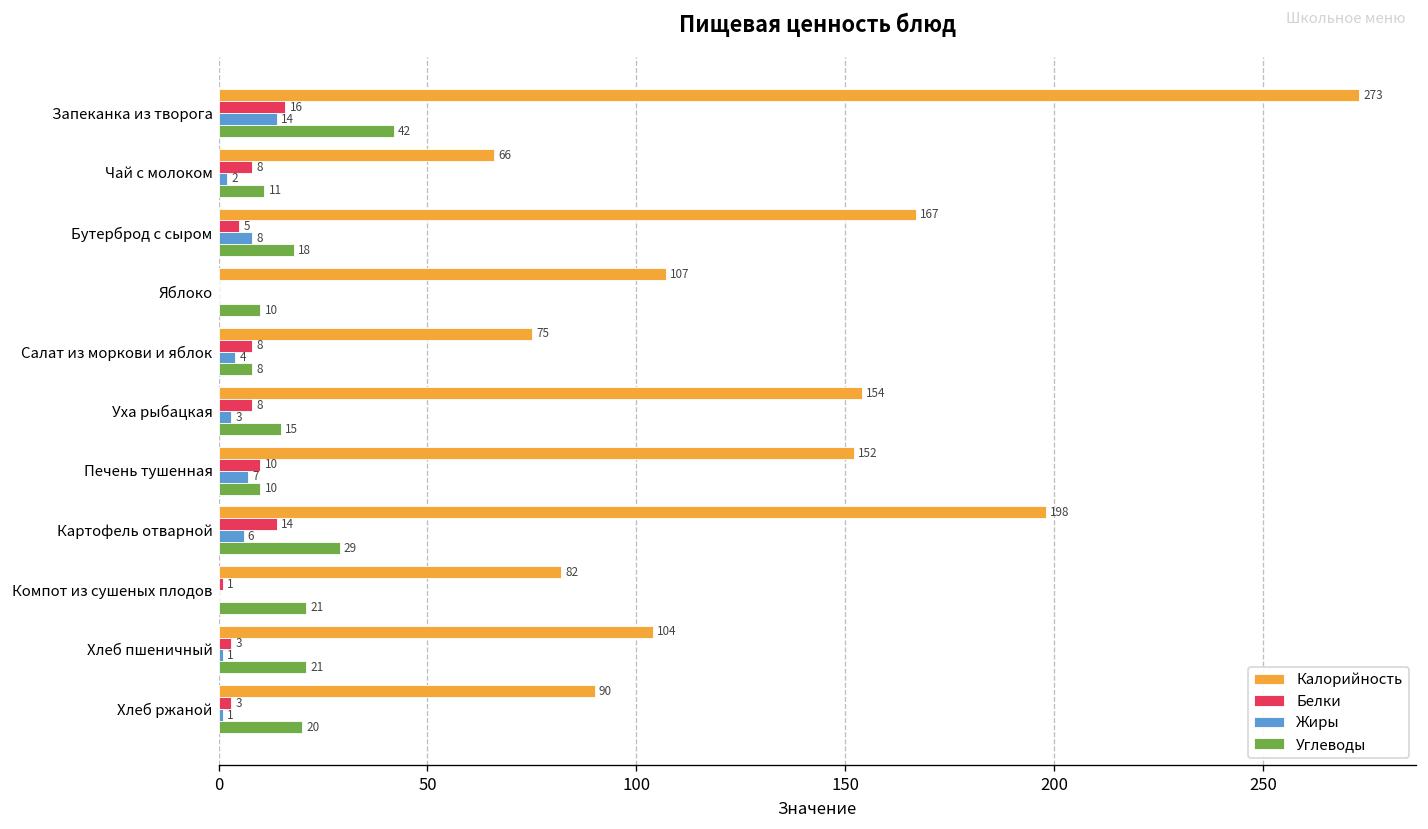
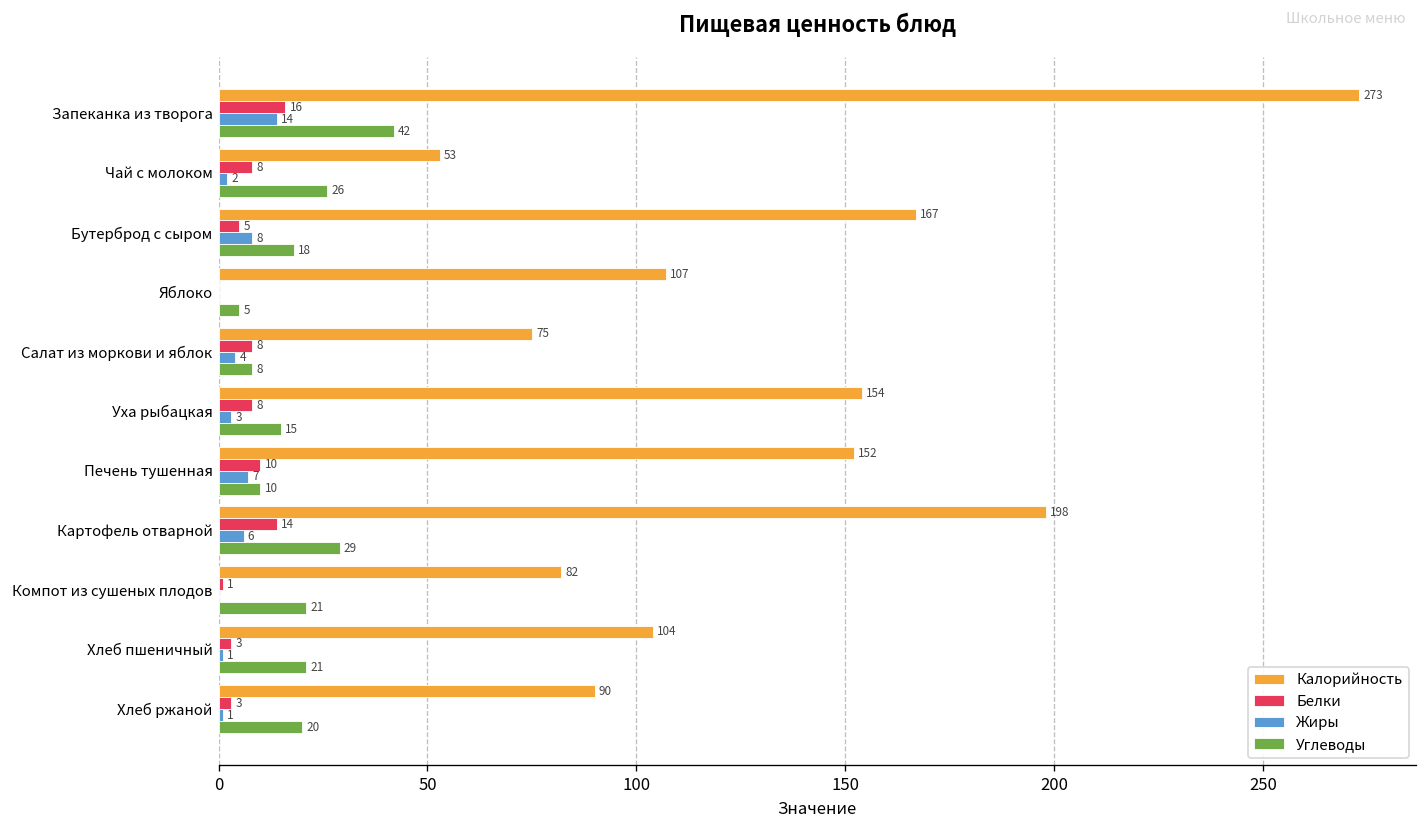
  {
    "Калорийность": {
      "Запеканка из творога": 273,
-     "Чай с молоком": 66,
+     "Чай с молоком": 53,
      "Бутерброд с сыром": 167,
      "Яблоко": 107,
      "Салат из моркови и яблок": 75,
      "Уха рыбацкая": 154,
      "Печень тушенная": 152,
      "Картофель отварной": 198,
      "Компот из сушеных плодов": 82,
      "Хлеб пшеничный": 104,
      "Хлеб ржаной": 90
    },
    "Белки": {
      "Запеканка из творога": 16,
      "Чай с молоком": 8,
      "Бутерброд с сыром": 5,
      "Салат из моркови и яблок": 8,
      "Уха рыбацкая": 8,
      "Печень тушенная": 10,
      "Картофель отварной": 14,
      "Компот из сушеных плодов": 1,
      "Хлеб пшеничный": 3,
      "Хлеб ржаной": 3
    },
    "Жиры": {
      "Запеканка из творога": 14,
      "Чай с молоком": 2,
      "Бутерброд с сыром": 8,
      "Салат из моркови и яблок": 4,
      "Уха рыбацкая": 3,
      "Печень тушенная": 7,
      "Картофель отварной": 6,
      "Хлеб пшеничный": 1,
      "Хлеб ржаной": 1
    },
    "Углеводы": {
      "Запеканка из творога": 42,
-     "Чай с молоком": 11,
+     "Чай с молоком": 26,
      "Бутерброд с сыром": 18,
-     "Яблоко": 10,
+     "Яблоко": 5,
      "Салат из моркови и яблок": 8,
      "Уха рыбацкая": 15,
      "Печень тушенная": 10,
      "Картофель отварной": 29,
      "Компот из сушеных плодов": 21,
      "Хлеб пшеничный": 21,
      "Хлеб ржаной": 20
    }
  }
